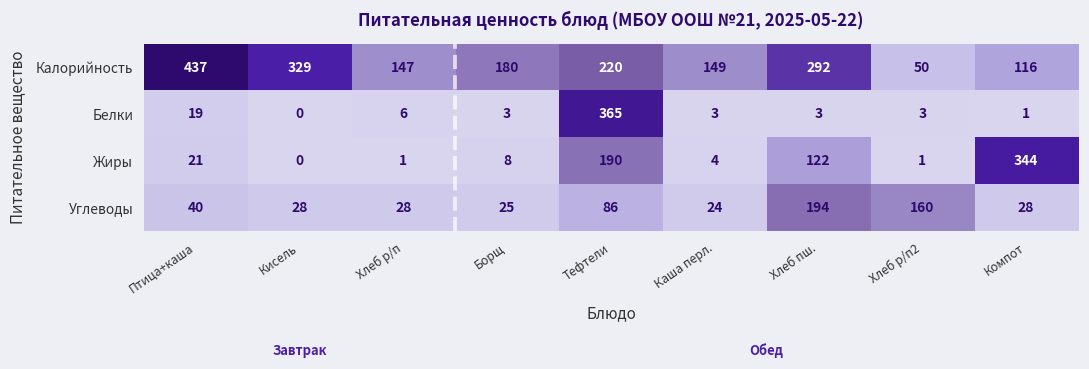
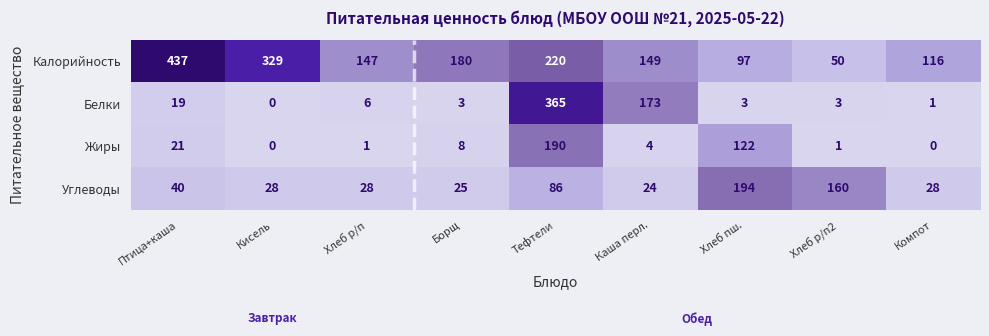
  {
    "Калорийность": {
      "Птица+каша": 437,
      "Кисель": 329,
      "Хлеб р/п": 147,
      "Борщ": 180,
      "Тефтели": 220,
      "Каша перл.": 149,
-     "Хлеб пш.": 292,
+     "Хлеб пш.": 97,
      "Хлеб р/п2": 50,
      "Компот": 116
    },
    "Белки": {
      "Птица+каша": 19,
      "Кисель": 0,
      "Хлеб р/п": 6,
      "Борщ": 3,
      "Тефтели": 365,
-     "Каша перл.": 3,
+     "Каша перл.": 173,
      "Хлеб пш.": 3,
      "Хлеб р/п2": 3,
      "Компот": 1
    },
    "Жиры": {
      "Птица+каша": 21,
      "Кисель": 0,
      "Хлеб р/п": 1,
      "Борщ": 8,
      "Тефтели": 190,
      "Каша перл.": 4,
      "Хлеб пш.": 122,
      "Хлеб р/п2": 1,
-     "Компот": 344
+     "Компот": 0
    },
    "Углеводы": {
      "Птица+каша": 40,
      "Кисель": 28,
      "Хлеб р/п": 28,
      "Борщ": 25,
      "Тефтели": 86,
      "Каша перл.": 24,
      "Хлеб пш.": 194,
      "Хлеб р/п2": 160,
      "Компот": 28
    }
  }
